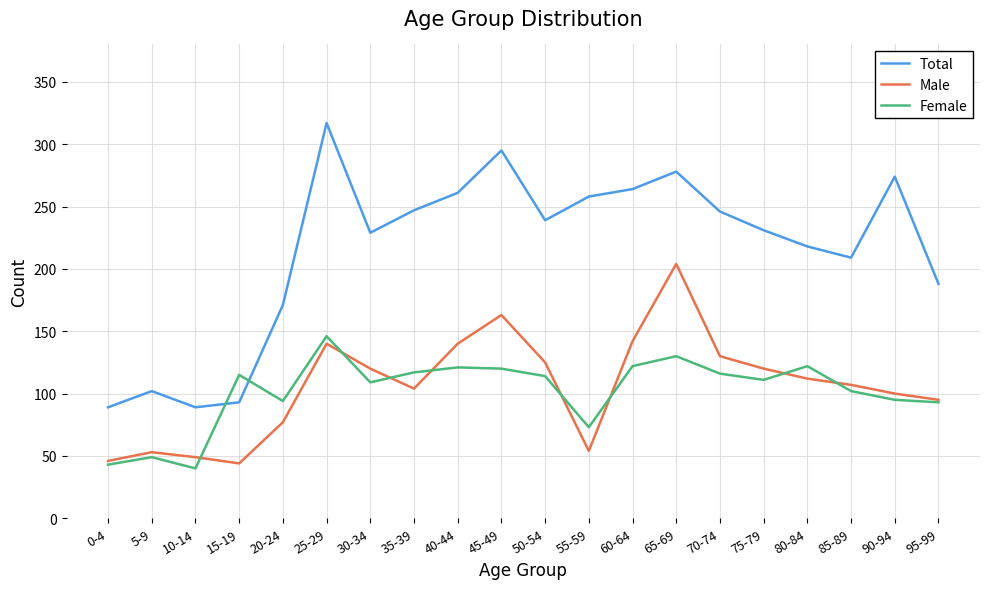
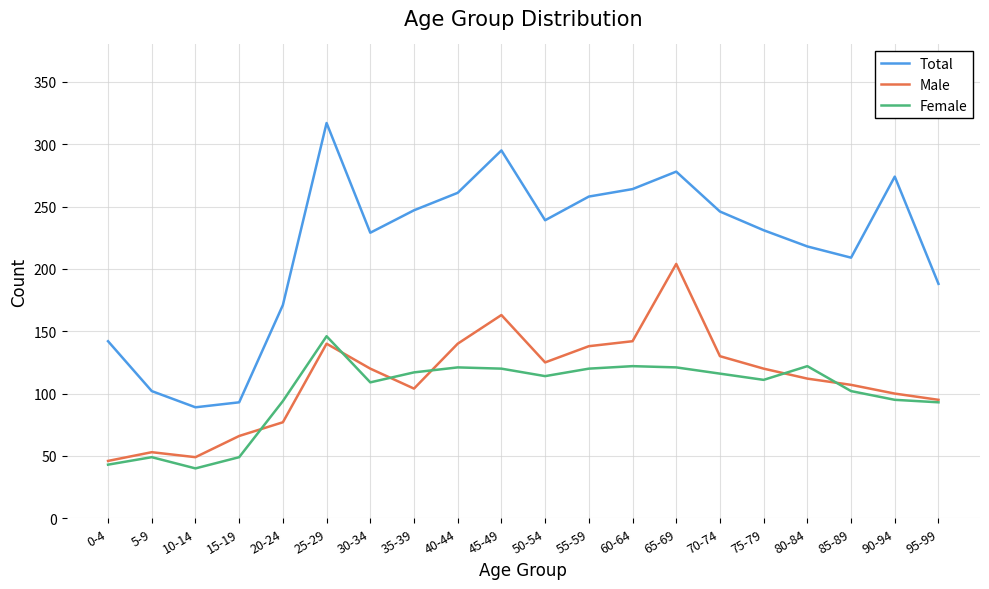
  {
    "Total": {
-     "0-4": 89,
+     "0-4": 142,
      "5-9": 102,
      "10-14": 89,
      "15-19": 93,
      "20-24": 171,
      "25-29": 317,
      "30-34": 229,
      "35-39": 247,
      "40-44": 261,
      "45-49": 295,
      "50-54": 239,
      "55-59": 258,
      "60-64": 264,
      "65-69": 278,
      "70-74": 246,
      "75-79": 231,
      "80-84": 218,
      "85-89": 209,
      "90-94": 274,
      "95-99": 188
    },
    "Male": {
      "0-4": 46,
      "5-9": 53,
      "10-14": 49,
-     "15-19": 44,
+     "15-19": 66,
      "20-24": 77,
      "25-29": 140,
      "30-34": 120,
      "35-39": 104,
      "40-44": 140,
      "45-49": 163,
      "50-54": 125,
-     "55-59": 54,
+     "55-59": 138,
      "60-64": 142,
      "65-69": 204,
      "70-74": 130,
      "75-79": 120,
      "80-84": 112,
      "85-89": 107,
      "90-94": 100
    },
    "Female": {
      "0-4": 43,
      "5-9": 49,
      "10-14": 40,
-     "15-19": 115,
+     "15-19": 49,
      "20-24": 94,
      "25-29": 146,
      "30-34": 109,
      "35-39": 117,
      "40-44": 121,
      "45-49": 120,
      "50-54": 114,
-     "55-59": 73,
+     "55-59": 120,
      "60-64": 122,
-     "65-69": 130,
+     "65-69": 121,
      "70-74": 116,
      "75-79": 111,
      "80-84": 122,
      "85-89": 102,
      "90-94": 95
    }
  }
